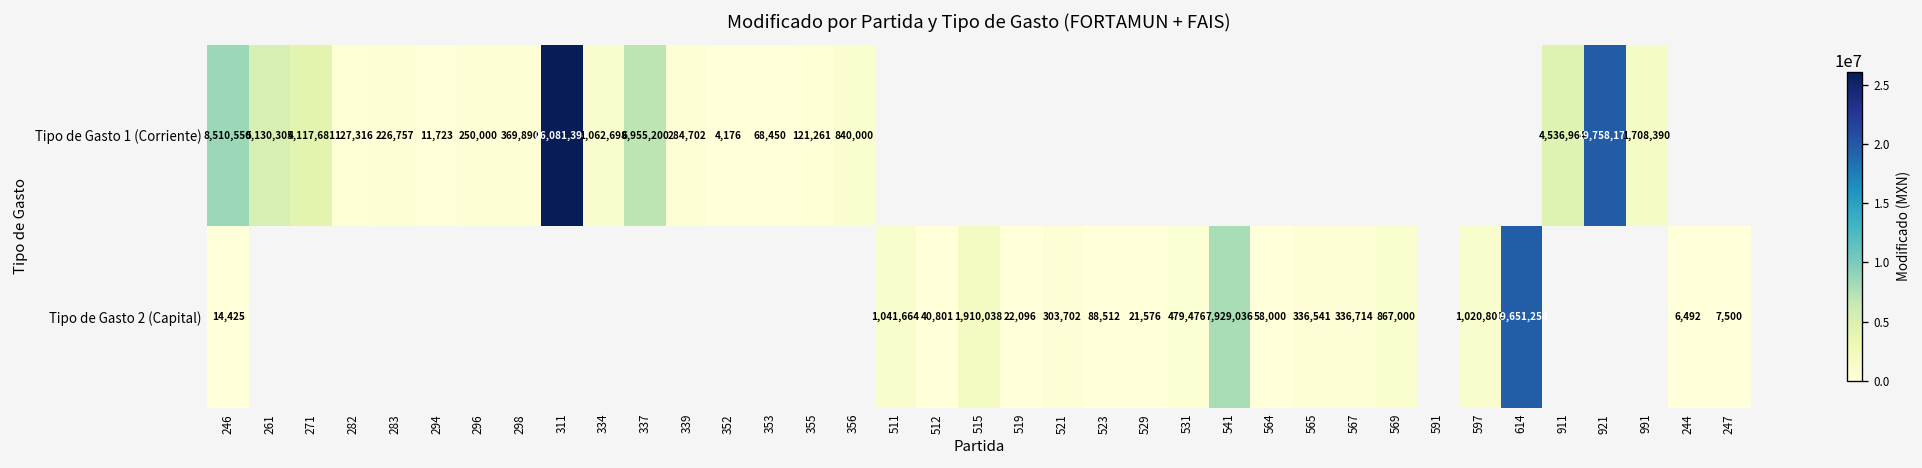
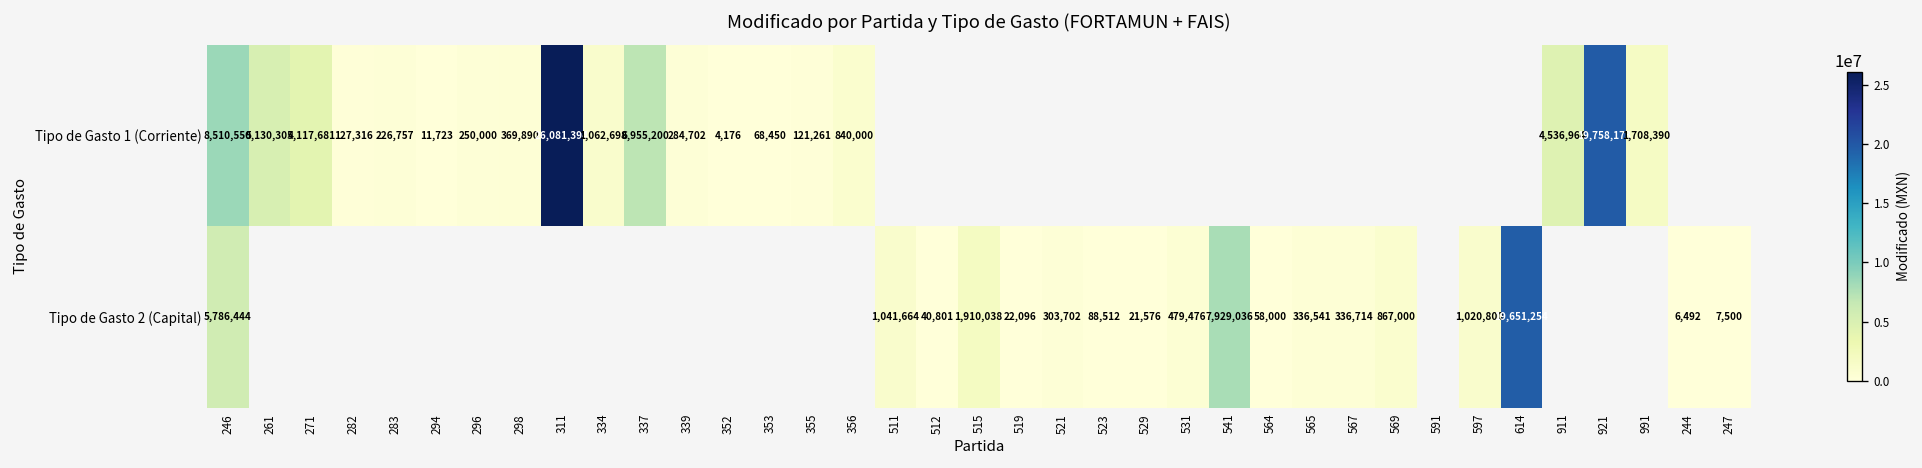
  {
    "Tipo de Gasto 1 (Corriente)": {
      "246": "8,510,550",
      "261": "5,130,305",
      "271": "4,117,681",
      "282": "127,316",
      "283": "226,757",
      "294": "11,723",
      "296": "250,000",
      "298": "369,890",
      "337": "6,955,200",
      "339": "284,702",
      "352": "4,176",
      "353": "68,450",
      "355": "121,261",
      "356": "840,000"
    },
    "Tipo de Gasto 2 (Capital)": {
-     "246": "14,425",
+     "246": "5,786,444",
      "511": "1,041,664",
      "512": "40,801",
      "515": "1,910,038",
      "519": "22,096",
      "521": "303,702",
      "523": "88,512",
      "529": "21,576",
      "531": "479,476",
      "541": "7,929,036",
      "564": "58,000",
      "565": "336,541",
      "567": "336,714",
      "569": "867,000",
      "244": "6,492",
      "247": "7,500"
    }
  }
